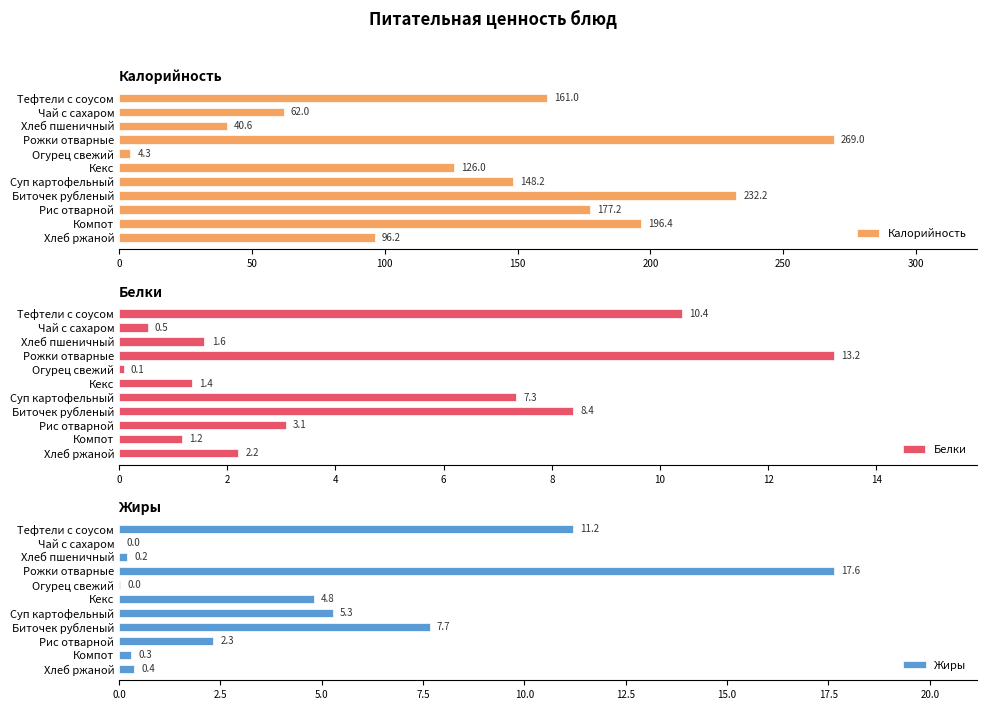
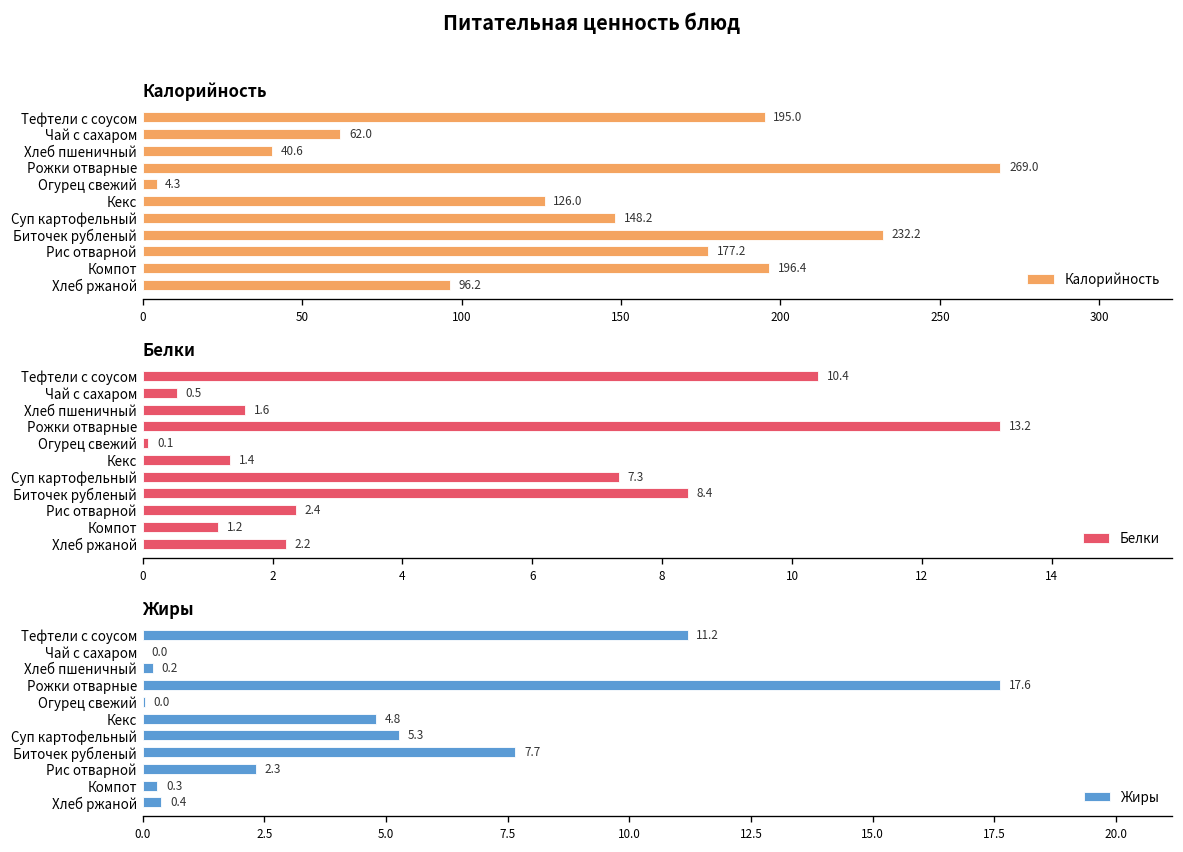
  {
    "Калорийность": {
-     "Тефтели с соусом": 161.0,
+     "Тефтели с соусом": 195.0,
      "Чай с сахаром": 62.0,
      "Хлеб пшеничный": 40.6,
      "Рожки отварные": 269.0,
      "Огурец свежий": 4.3,
      "Кекс": 126.0,
      "Суп картофельный": 148.2,
      "Биточек рубленый": 232.2,
      "Рис отварной": 177.2,
      "Компот": 196.4,
      "Хлеб ржаной": 96.2
    },
    "Белки": {
      "Тефтели с соусом": 10.4,
      "Чай с сахаром": 0.5,
      "Хлеб пшеничный": 1.6,
      "Рожки отварные": 13.2,
      "Огурец свежий": 0.1,
      "Кекс": 1.4,
      "Суп картофельный": 7.3,
      "Биточек рубленый": 8.4,
-     "Рис отварной": 3.1,
+     "Рис отварной": 2.4,
      "Компот": 1.2,
      "Хлеб ржаной": 2.2
    },
    "Жиры": {
      "Тефтели с соусом": 11.2,
      "Чай с сахаром": 0.0,
      "Хлеб пшеничный": 0.2,
      "Рожки отварные": 17.6,
      "Огурец свежий": 0.0,
      "Кекс": 4.8,
      "Суп картофельный": 5.3,
      "Биточек рубленый": 7.7,
      "Рис отварной": 2.3,
      "Компот": 0.3,
      "Хлеб ржаной": 0.4
    }
  }
